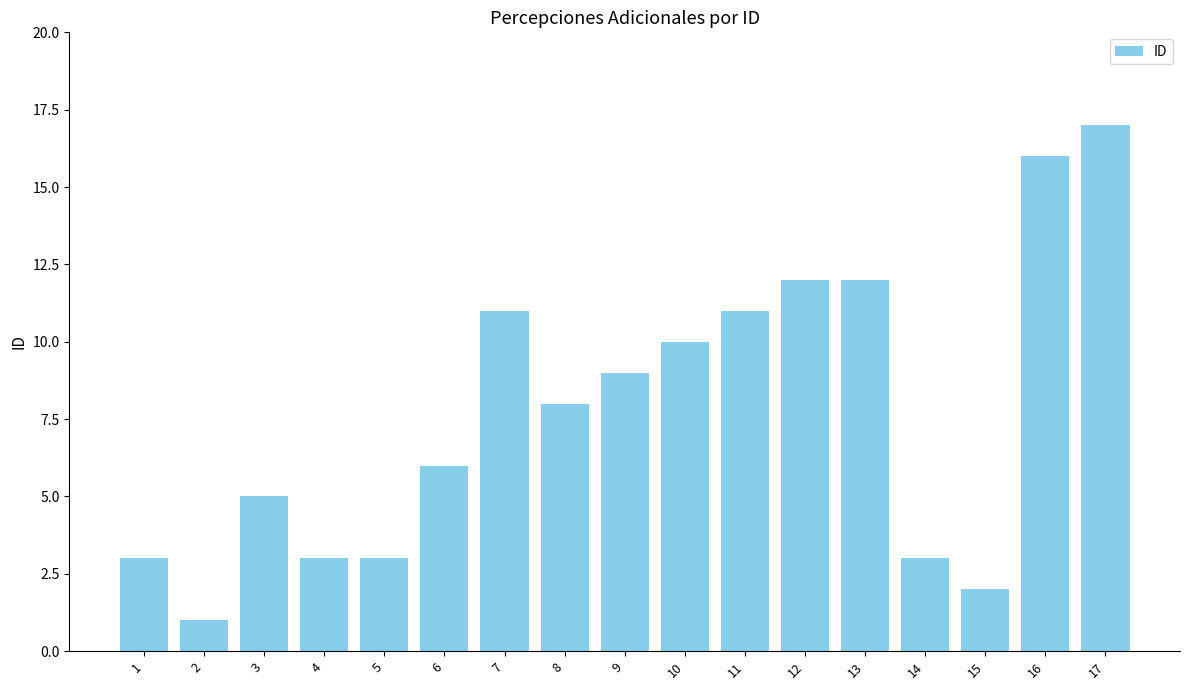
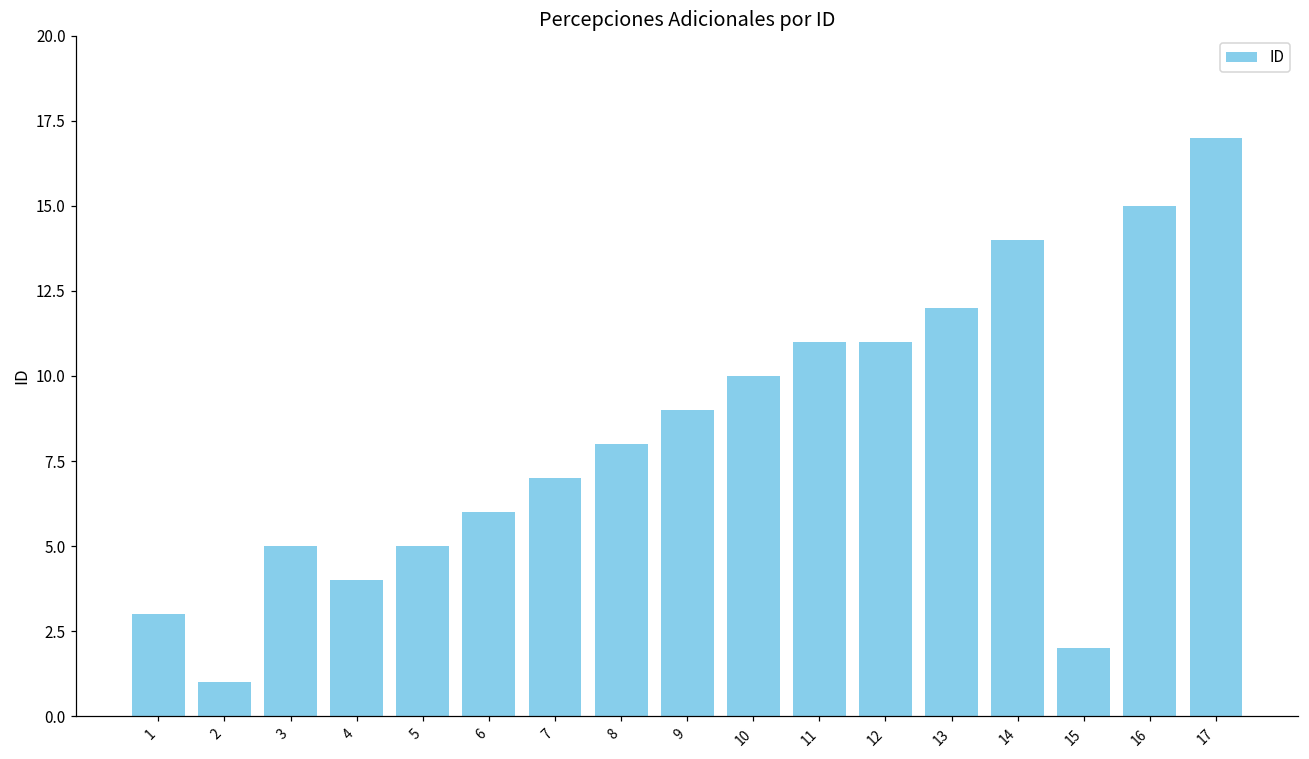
  {
    "1": 3,
    "2": 1,
    "3": 5,
-   "4": 3,
-   "5": 3,
+   "4": 4,
+   "5": 5,
    "6": 6,
-   "7": 11,
+   "7": 7,
    "8": 8,
    "9": 9,
    "10": 10,
    "11": 11,
-   "12": 12,
+   "12": 11,
    "13": 12,
-   "14": 3,
+   "14": 14,
    "15": 2,
-   "16": 16,
+   "16": 15,
    "17": 17
  }
